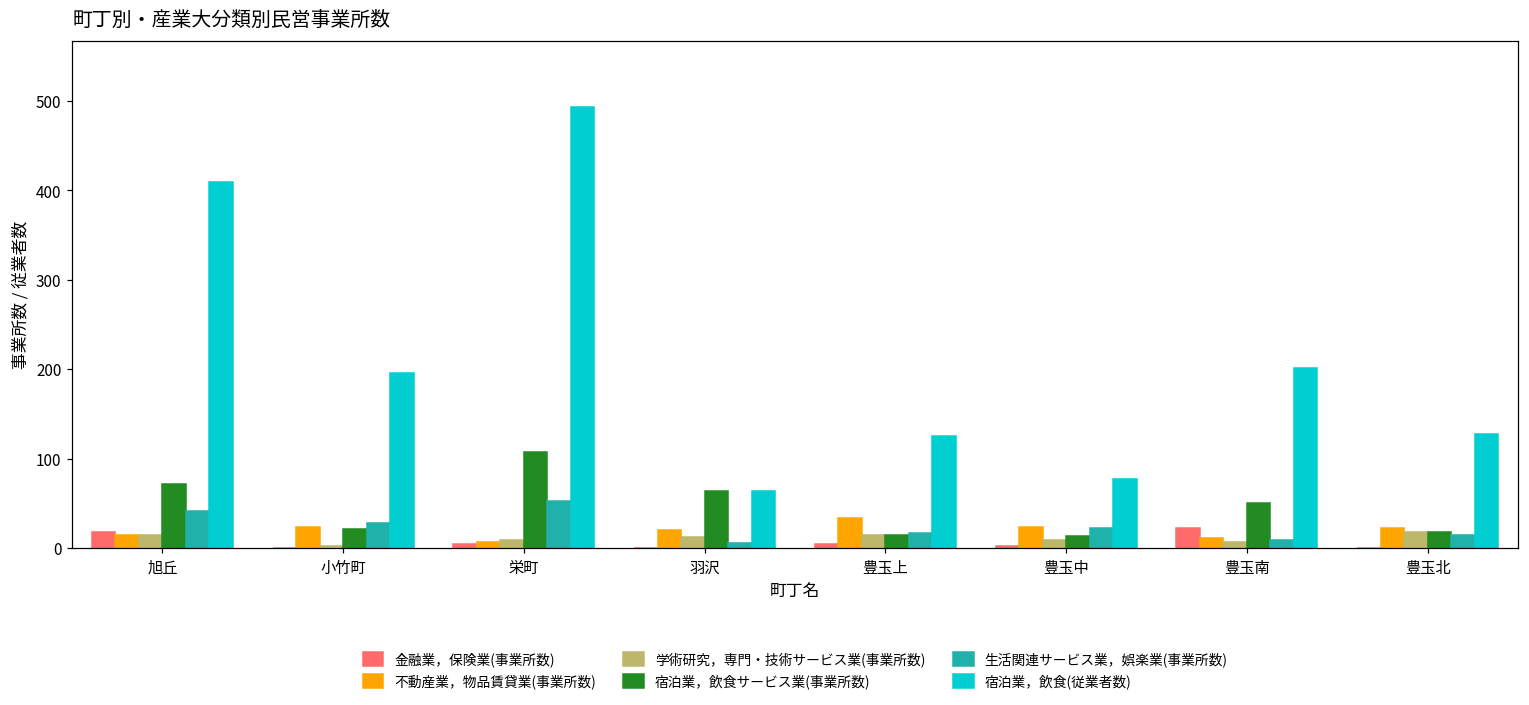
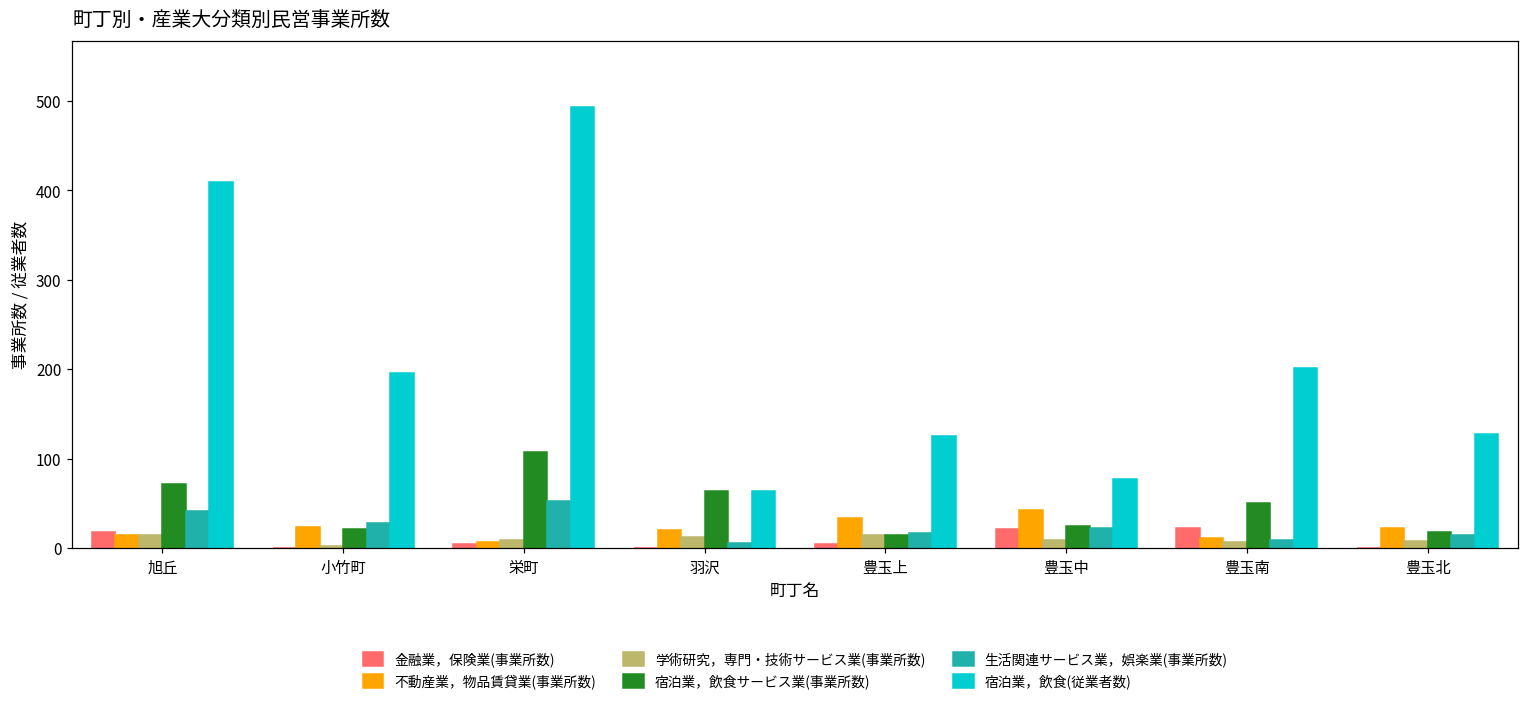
  {
    "金融業，保険業(事業所数)": {
      "旭丘": 20,
      "小竹町": 0,
      "栄町": 0,
      "羽沢": 0,
      "豊玉上": 10,
-     "豊玉中": 0,
+     "豊玉中": 20,
      "豊玉南": 20,
      "豊玉北": 0
    },
    "不動産業，物品賃貸業(事業所数)": {
      "旭丘": 20,
      "小竹町": 20,
      "栄町": 10,
      "羽沢": 20,
      "豊玉上": 30,
-     "豊玉中": 20,
+     "豊玉中": 40,
      "豊玉南": 10,
      "豊玉北": 20
    },
    "学術研究，専門・技術サービス業(事業所数)": {
      "旭丘": 20,
      "栄町": 10,
      "羽沢": 10,
      "豊玉上": 20,
      "豊玉中": 10,
      "豊玉南": 10,
-     "豊玉北": 20
+     "豊玉北": 10
    },
    "宿泊業，飲食サービス業(事業所数)": {
      "旭丘": 70,
      "小竹町": 20,
      "栄町": 110,
      "羽沢": 60,
      "豊玉上": 20,
-     "豊玉中": 10,
+     "豊玉中": 30,
      "豊玉南": 50,
      "豊玉北": 20
    }
  }
